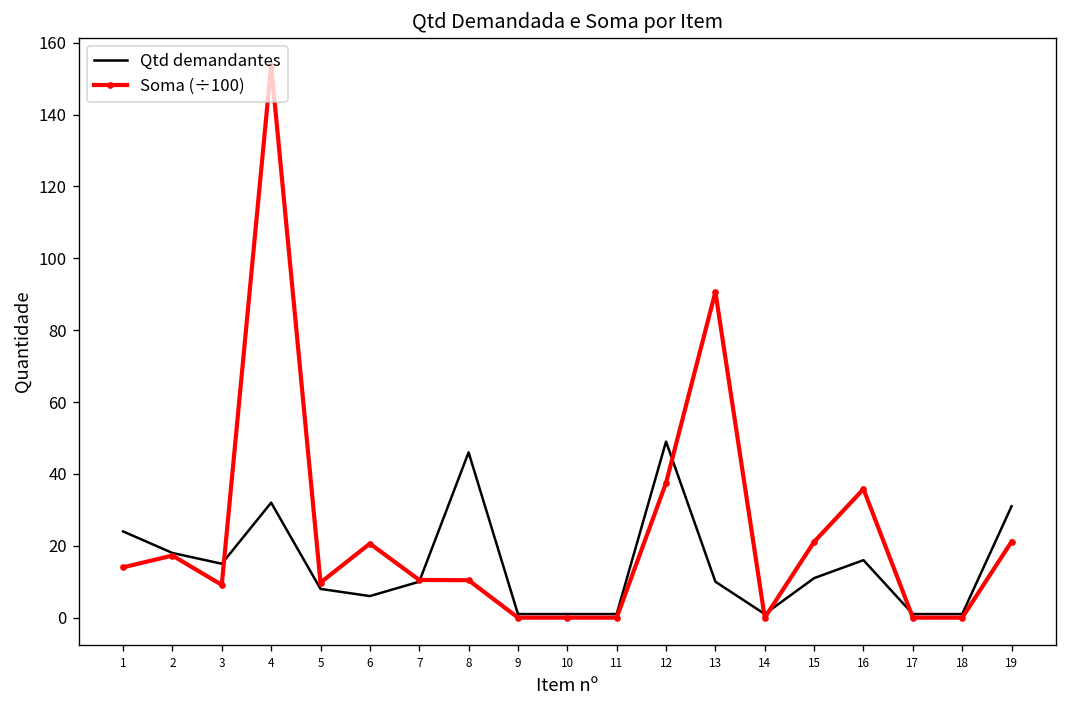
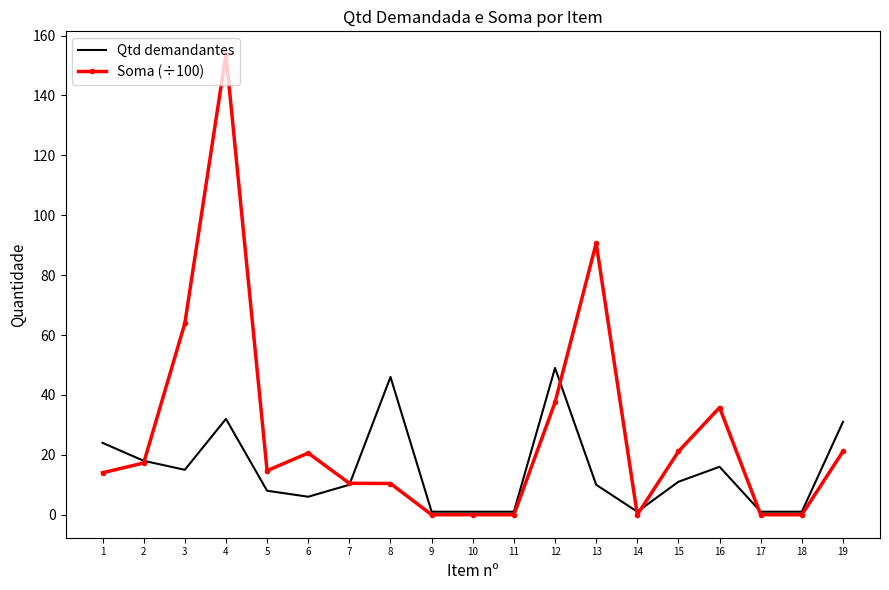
  {
    "Qtd demandantes": {
      "1": 24,
      "3": 15,
      "4": 32,
      "5": 8,
      "6": 6,
      "8": 46,
      "9": 1,
      "10": 1,
      "11": 1,
      "12": 49,
      "13": 10,
      "14": 1,
      "15": 11,
      "16": 16,
      "17": 1,
      "18": 1,
      "19": 31
    },
    "Soma (÷100)": {
      "1": 14,
-     "3": 9,
-     "5": 10,
+     "3": 64,
+     "5": 15,
      "6": 21,
      "8": 10,
      "9": 0,
      "10": 0,
      "11": 0,
      "12": 38,
      "13": 91,
      "14": 0,
      "15": 21,
      "16": 36,
      "17": 0,
      "18": 0,
      "19": 21
    }
  }
